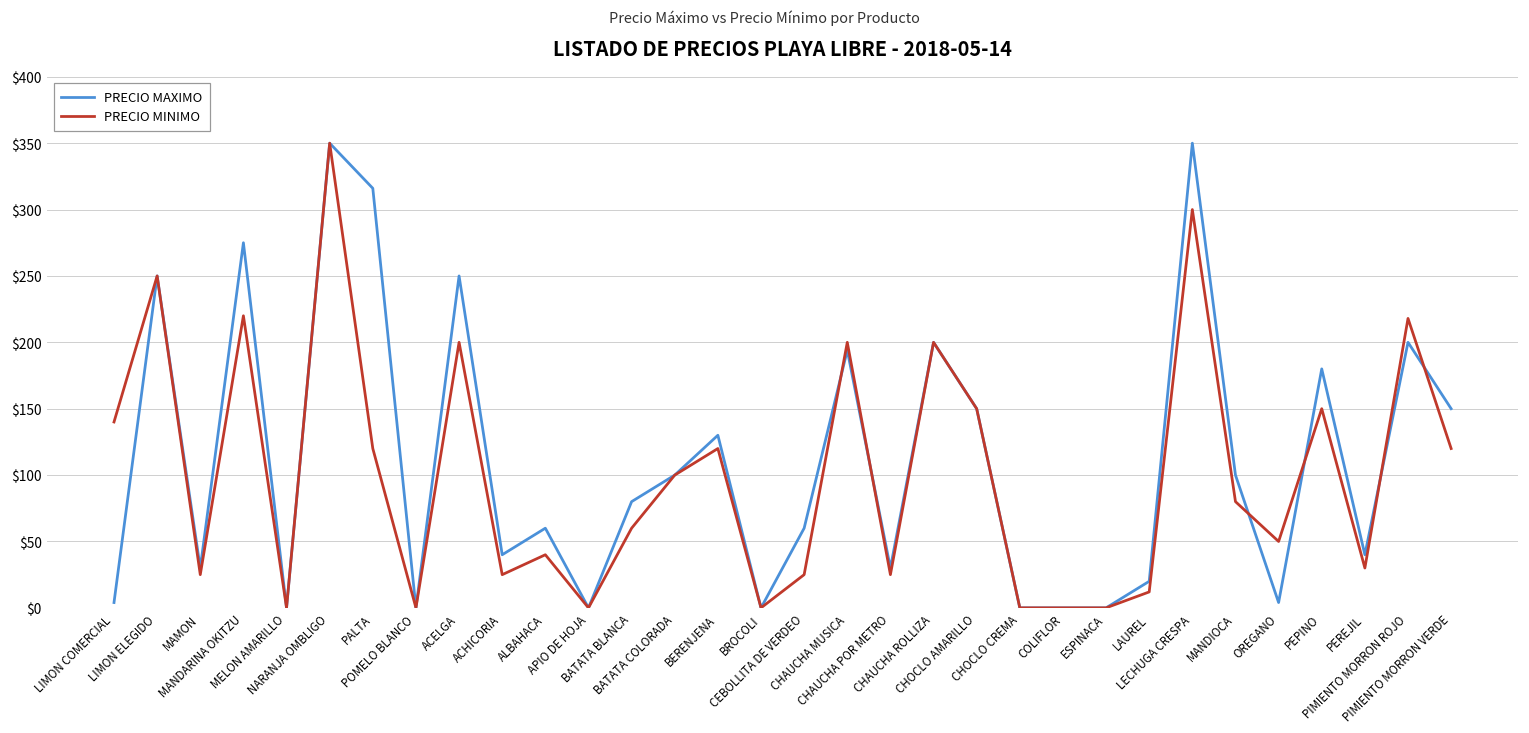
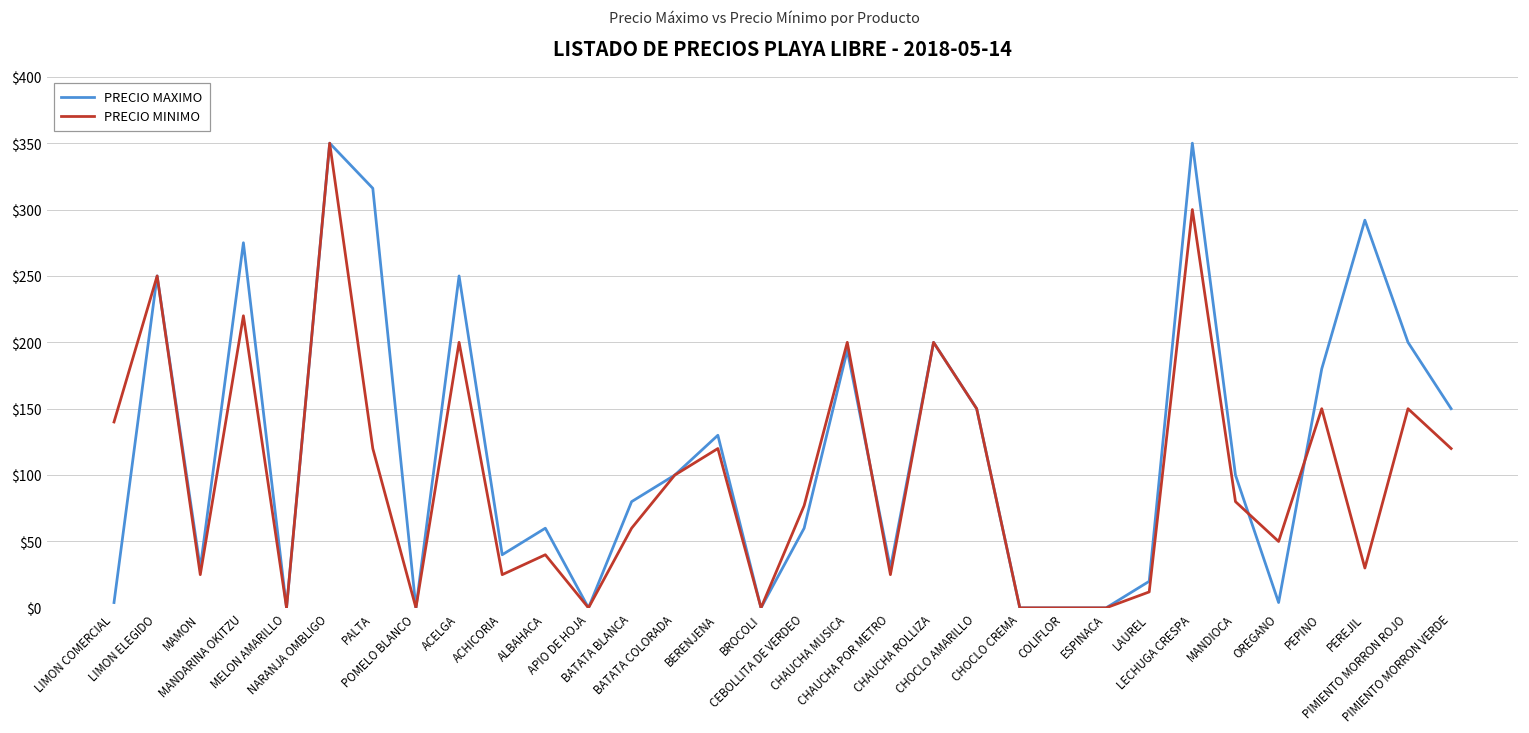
  {
    "PRECIO MAXIMO": {
      "LIMON COMERCIAL": "$4",
      "MAMON": "$30",
      "MANDARINA OKITZU": "$275",
      "PALTA": "$316",
      "ACELGA": "$250",
      "ACHICORIA": "$40",
      "ALBAHACA": "$60",
      "BATATA BLANCA": "$80",
      "BERENJENA": "$130",
      "CEBOLLITA DE VERDEO": "$60",
      "CHAUCHA MUSICA": "$194",
      "CHAUCHA POR METRO": "$30",
      "LAUREL": "$20",
      "LECHUGA CRESPA": "$350",
      "MANDIOCA": "$100",
      "OREGANO": "$4",
      "PEPINO": "$180",
-     "PEREJIL": "$40",
+     "PEREJIL": "$292",
      "PIMIENTO MORRON ROJO": "$200",
      "PIMIENTO MORRON VERDE": "$150"
    },
    "PRECIO MINIMO": {
      "LIMON COMERCIAL": "$140",
      "MAMON": "$25",
      "MANDARINA OKITZU": "$220",
      "PALTA": "$120",
      "ACELGA": "$200",
      "ACHICORIA": "$25",
      "ALBAHACA": "$40",
      "BATATA BLANCA": "$60",
      "BERENJENA": "$120",
-     "CEBOLLITA DE VERDEO": "$25",
+     "CEBOLLITA DE VERDEO": "$77",
      "CHAUCHA MUSICA": "$200",
      "CHAUCHA POR METRO": "$25",
      "LAUREL": "$12",
      "LECHUGA CRESPA": "$300",
      "MANDIOCA": "$80",
      "OREGANO": "$50",
      "PEPINO": "$150",
      "PEREJIL": "$30",
-     "PIMIENTO MORRON ROJO": "$218",
+     "PIMIENTO MORRON ROJO": "$150",
      "PIMIENTO MORRON VERDE": "$120"
    }
  }
